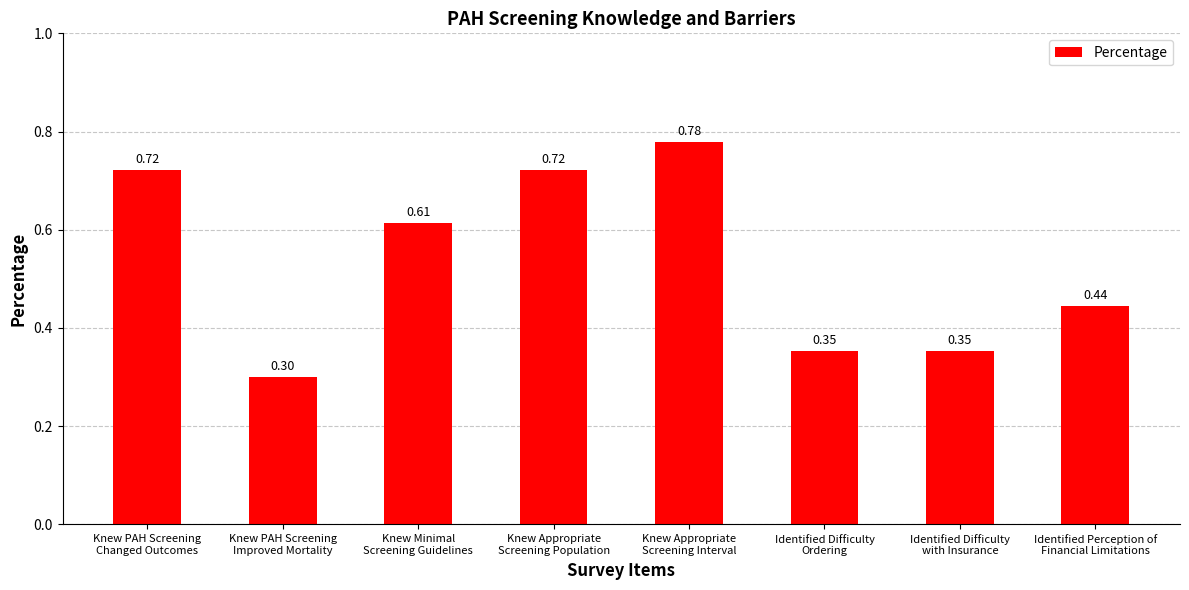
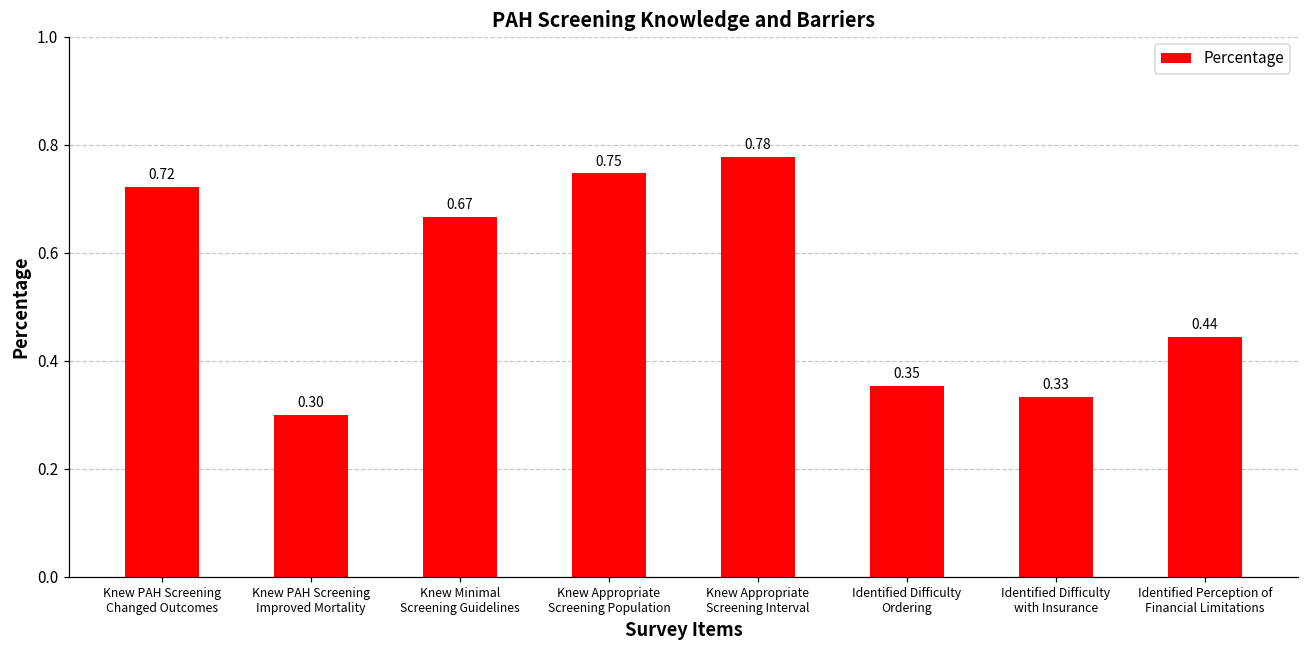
  {
    "Knew PAH Screening Changed Outcomes": 0.72,
    "Knew PAH Screening Improved Mortality": 0.30,
-   "Knew Minimal Screening Guidelines": 0.61,
-   "Knew Appropriate Screening Population": 0.72,
+   "Knew Minimal Screening Guidelines": 0.67,
+   "Knew Appropriate Screening Population": 0.75,
    "Knew Appropriate Screening Interval": 0.78,
    "Identified Difficulty Ordering": 0.35,
-   "Identified Difficulty with Insurance": 0.35,
+   "Identified Difficulty with Insurance": 0.33,
    "Identified Perception of Financial Limitations": 0.44
  }
